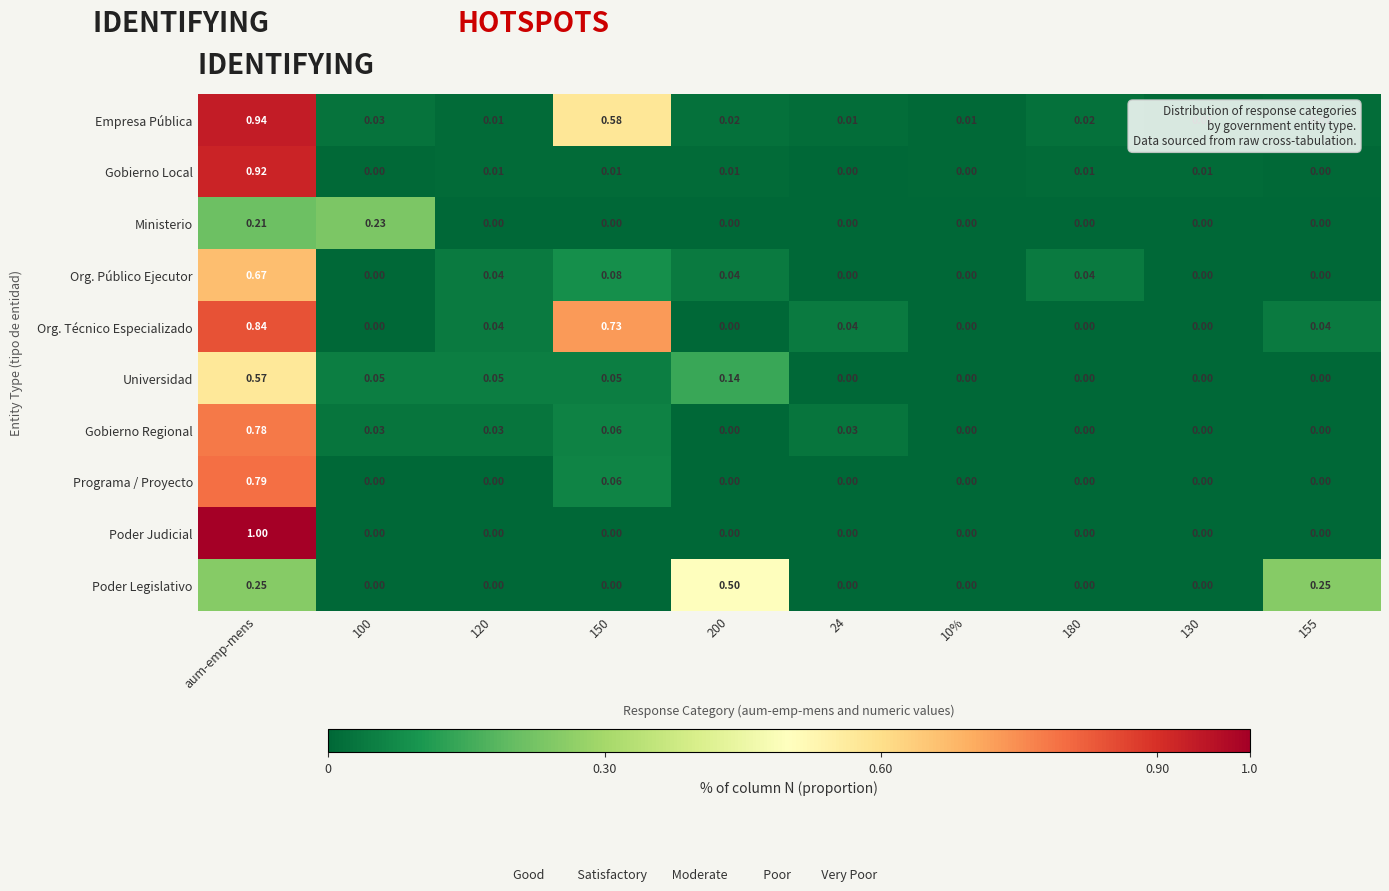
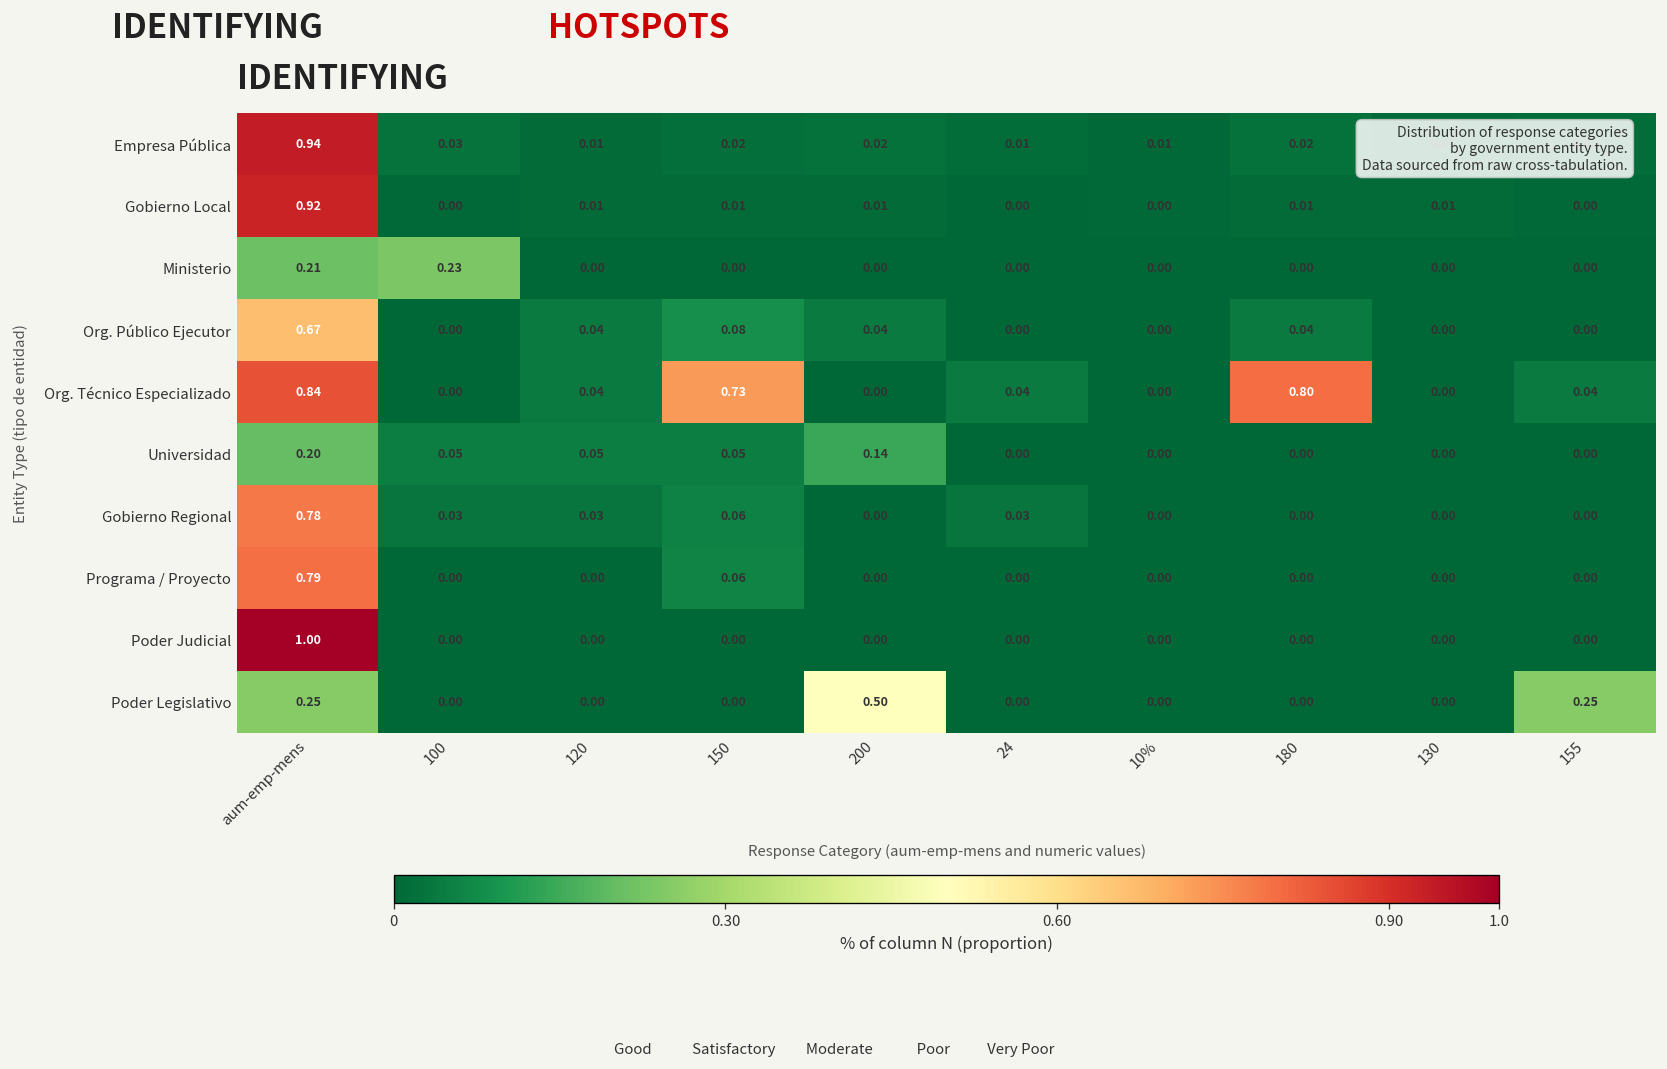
  {
    "Empresa Pública": {
      "aum-emp-mens": 0.94,
      "100": 0.03,
      "120": 0.01,
-     "150": 0.58,
+     "150": 0.02,
      "200": 0.02,
      "24": 0.01,
      "10%": 0.01,
      "180": 0.02
    },
    "Gobierno Local": {
      "aum-emp-mens": 0.92,
      "100": 0.00,
      "120": 0.01,
      "150": 0.01,
      "200": 0.01,
      "24": 0.00,
      "10%": 0.00,
      "180": 0.01,
      "130": 0.01,
      "155": 0.00
    },
    "Ministerio": {
      "aum-emp-mens": 0.21,
      "100": 0.23,
      "120": 0.00,
      "150": 0.00,
      "200": 0.00,
      "24": 0.00,
      "10%": 0.00,
      "180": 0.00,
      "130": 0.00,
      "155": 0.00
    },
    "Org. Público Ejecutor": {
      "aum-emp-mens": 0.67,
      "100": 0.00,
      "120": 0.04,
      "150": 0.08,
      "200": 0.04,
      "24": 0.00,
      "10%": 0.00,
      "180": 0.04,
      "130": 0.00,
      "155": 0.00
    },
    "Org. Técnico Especializado": {
      "aum-emp-mens": 0.84,
      "100": 0.00,
      "120": 0.04,
      "150": 0.73,
      "200": 0.00,
      "24": 0.04,
      "10%": 0.00,
-     "180": 0.00,
+     "180": 0.80,
      "130": 0.00,
      "155": 0.04
    },
    "Universidad": {
-     "aum-emp-mens": 0.57,
+     "aum-emp-mens": 0.20,
      "100": 0.05,
      "120": 0.05,
      "150": 0.05,
      "200": 0.14,
      "24": 0.00,
      "10%": 0.00,
      "180": 0.00,
      "130": 0.00,
      "155": 0.00
    },
    "Gobierno Regional": {
      "aum-emp-mens": 0.78,
      "100": 0.03,
      "120": 0.03,
      "150": 0.06,
      "200": 0.00,
      "24": 0.03,
      "10%": 0.00,
      "180": 0.00,
      "130": 0.00,
      "155": 0.00
    },
    "Programa / Proyecto": {
      "aum-emp-mens": 0.79,
      "100": 0.00,
      "120": 0.00,
      "150": 0.06,
      "200": 0.00,
      "24": 0.00,
      "10%": 0.00,
      "180": 0.00,
      "130": 0.00,
      "155": 0.00
    },
    "Poder Judicial": {
      "aum-emp-mens": 1.00,
      "100": 0.00,
      "120": 0.00,
      "150": 0.00,
      "200": 0.00,
      "24": 0.00,
      "10%": 0.00,
      "180": 0.00,
      "130": 0.00,
      "155": 0.00
    },
    "Poder Legislativo": {
      "aum-emp-mens": 0.25,
      "100": 0.00,
      "120": 0.00,
      "150": 0.00,
      "200": 0.50,
      "24": 0.00,
      "10%": 0.00,
      "180": 0.00,
      "130": 0.00,
      "155": 0.25
    }
  }
